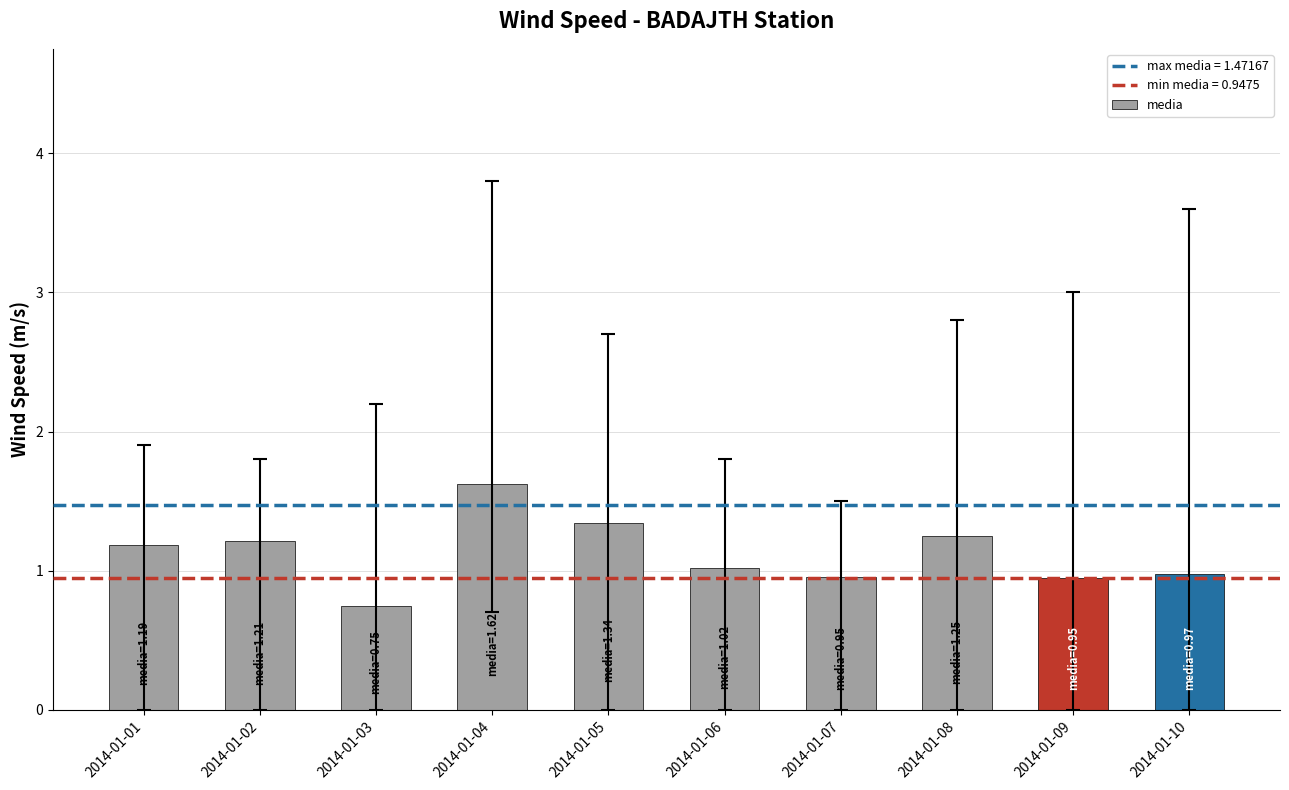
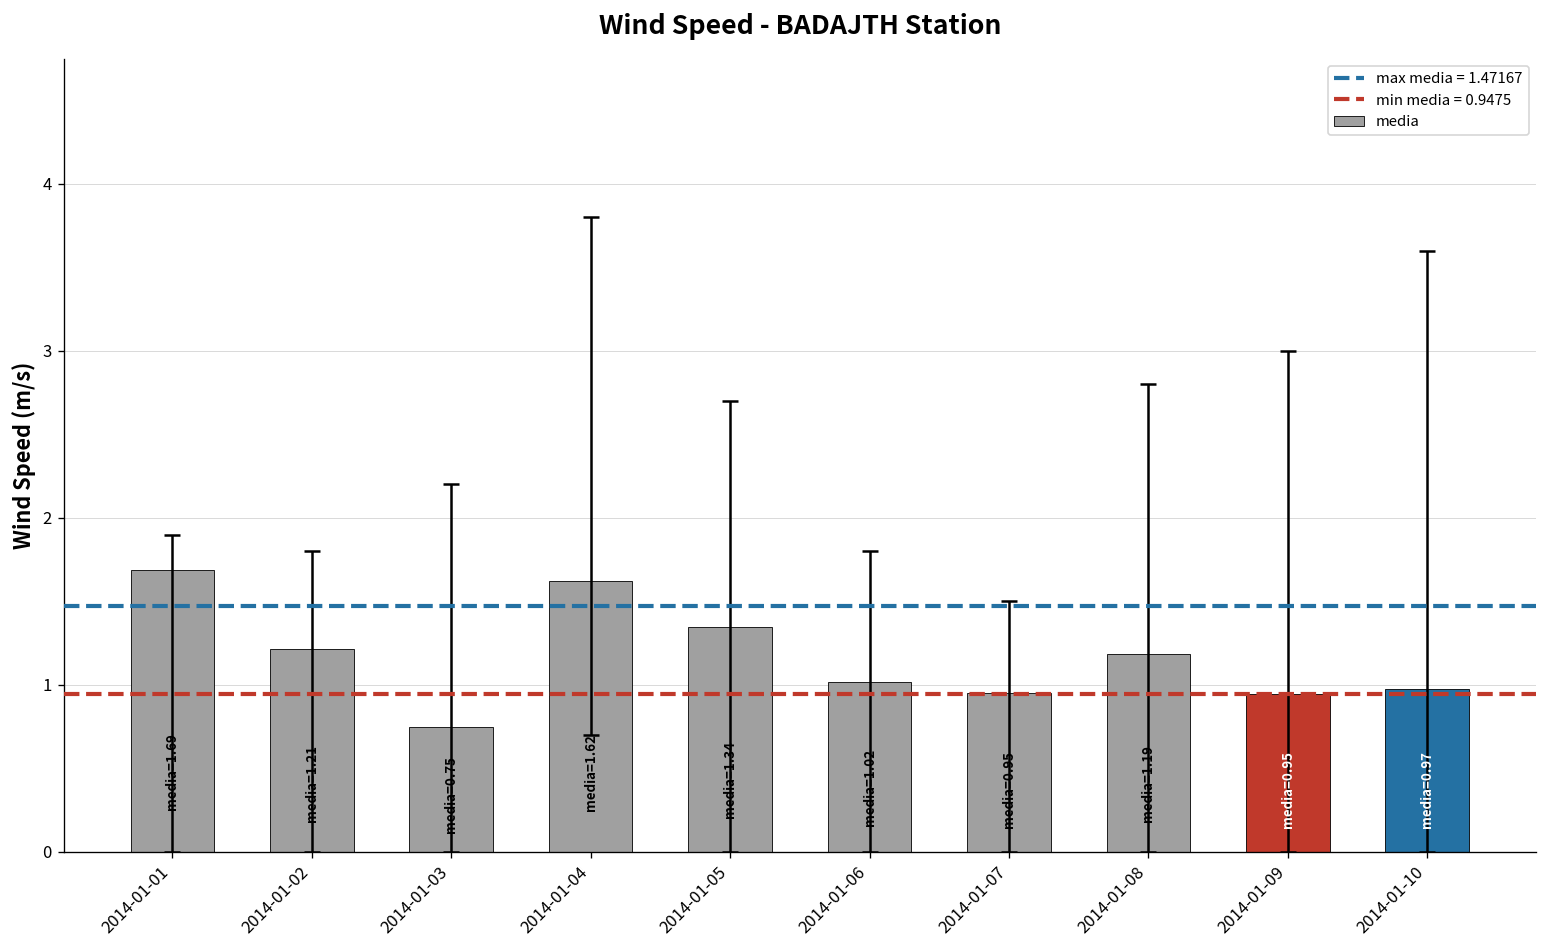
  {
    "media": {
-     "2014-01-01": 1.19,
+     "2014-01-01": 1.69,
      "2014-01-02": 1.21,
      "2014-01-03": 0.75,
      "2014-01-05": 1.34,
      "2014-01-06": 1.02,
      "2014-01-07": 0.95,
-     "2014-01-08": 1.25,
+     "2014-01-08": 1.19,
      "2014-01-09": 0.95,
      "2014-01-10": 0.97
    }
  }
